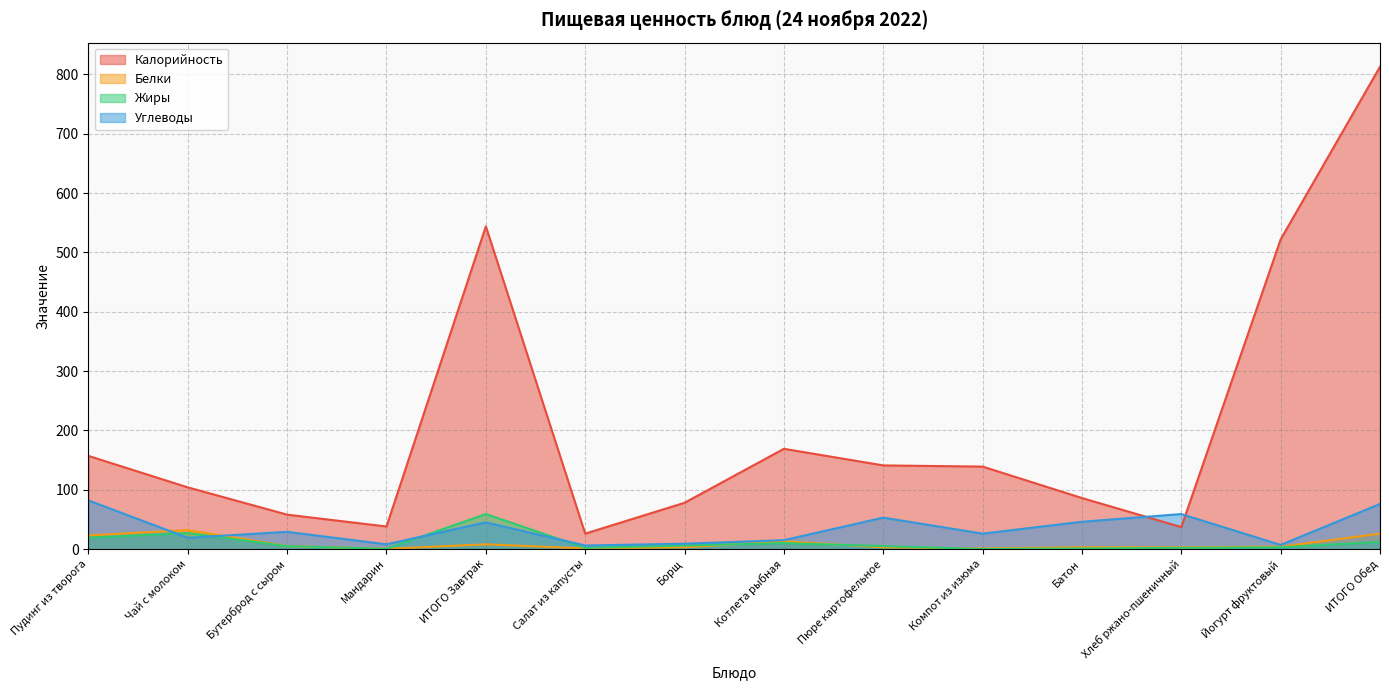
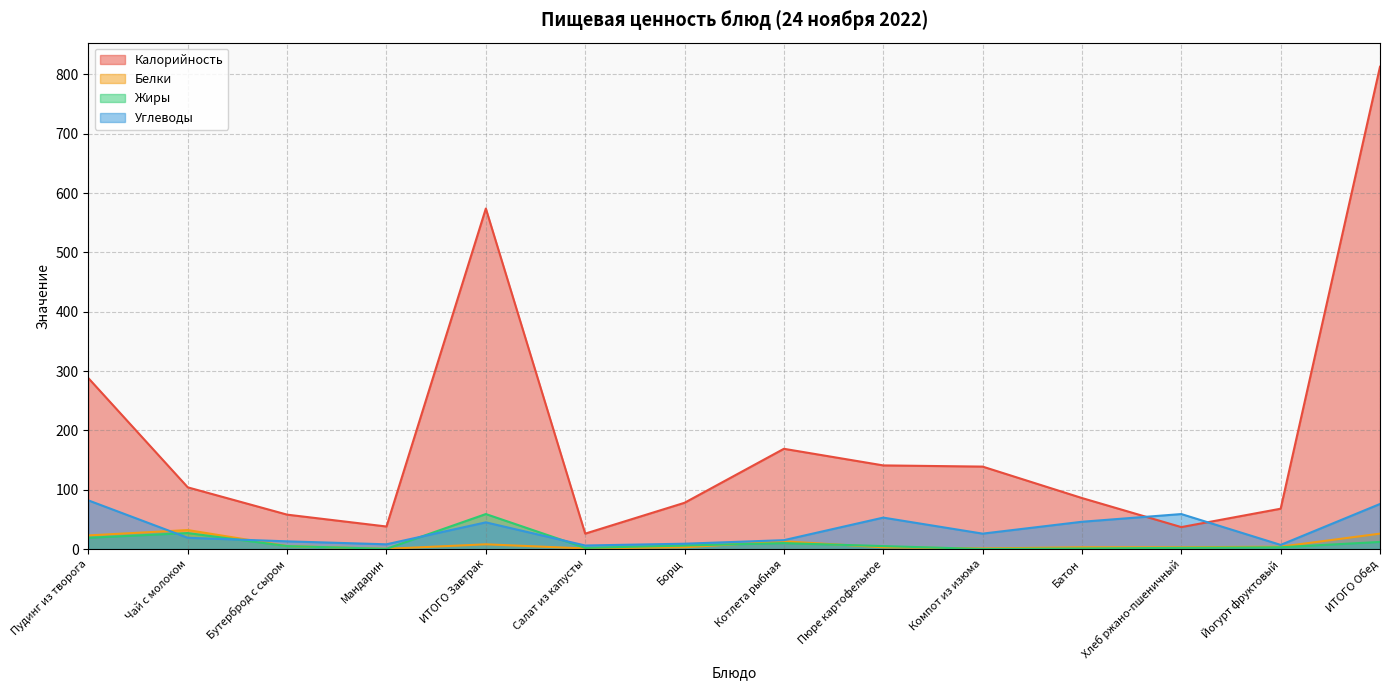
  {
    "Калорийность": {
-     "Пудинг из творога": 160,
+     "Пудинг из творога": 290,
      "Чай с молоком": 100,
      "Бутерброд с сыром": 60,
      "Мандарин": 40,
-     "ИТОГО Завтрак": 540,
+     "ИТОГО Завтрак": 570,
      "Салат из капусты": 30,
      "Борщ": 80,
      "Котлета рыбная": 170,
      "Пюре картофельное": 140,
      "Компот из изюма": 140,
      "Батон": 90,
      "Хлеб ржано-пшеничный": 40,
-     "Йогурт фруктовый": 520,
+     "Йогурт фруктовый": 70,
      "ИТОГО Обед": 810
    },
    "Белки": {
      "Чай с молоком": 30,
      "ИТОГО Завтрак": 10,
      "ИТОГО Обед": 30
    },
    "Жиры": {
      "Чай с молоком": 30,
      "ИТОГО Завтрак": 60,
      "ИТОГО Обед": 10
    },
    "Углеводы": {
      "Пудинг из творога": 80,
      "Чай с молоком": 20,
-     "Бутерброд с сыром": 30,
+     "Бутерброд с сыром": 10,
      "Мандарин": 10,
      "ИТОГО Завтрак": 50,
      "Пюре картофельное": 50,
      "Компот из изюма": 30,
      "Батон": 50,
      "Хлеб ржано-пшеничный": 60,
      "ИТОГО Обед": 80
    }
  }
